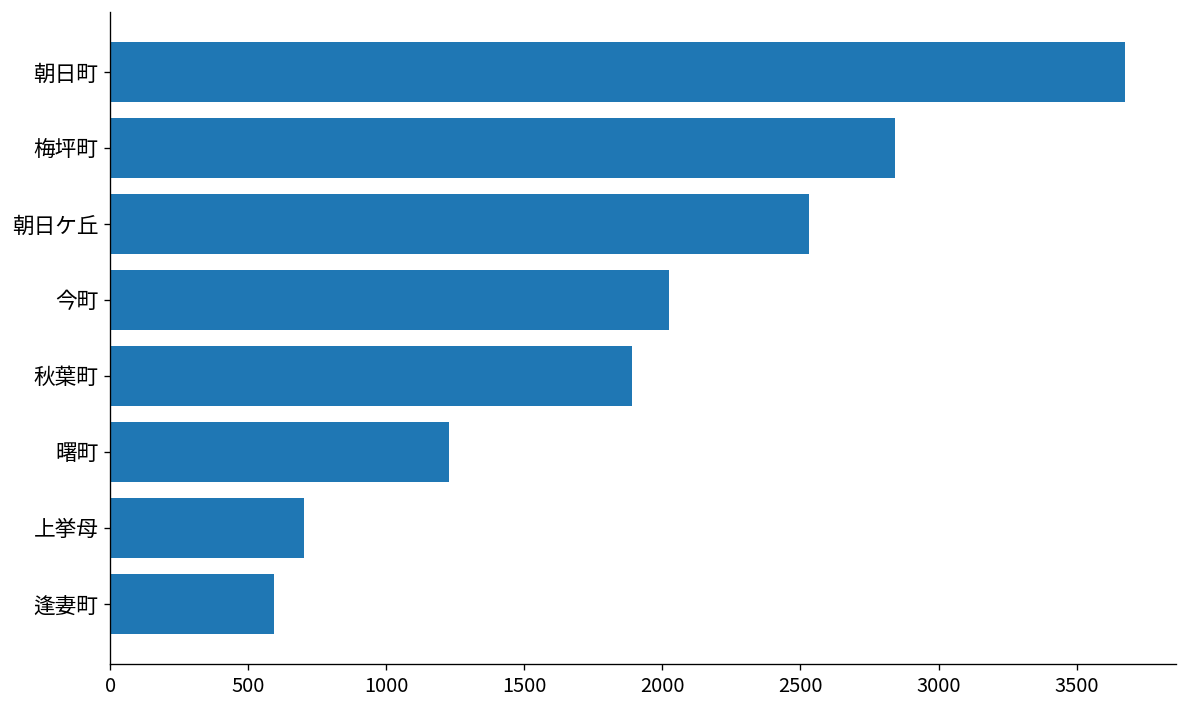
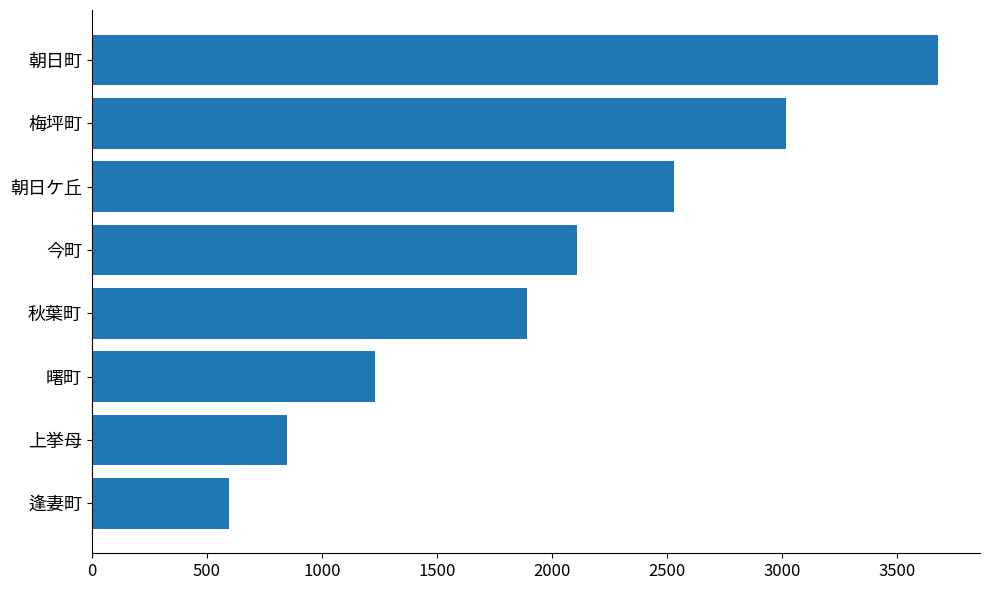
  {
    "朝日町": 3680,
-   "梅坪町": 2840,
+   "梅坪町": 3020,
    "朝日ケ丘": 2530,
-   "今町": 2030,
+   "今町": 2110,
    "秋葉町": 1890,
    "曙町": 1230,
-   "上挙母": 700,
+   "上挙母": 850,
    "逢妻町": 600
  }
